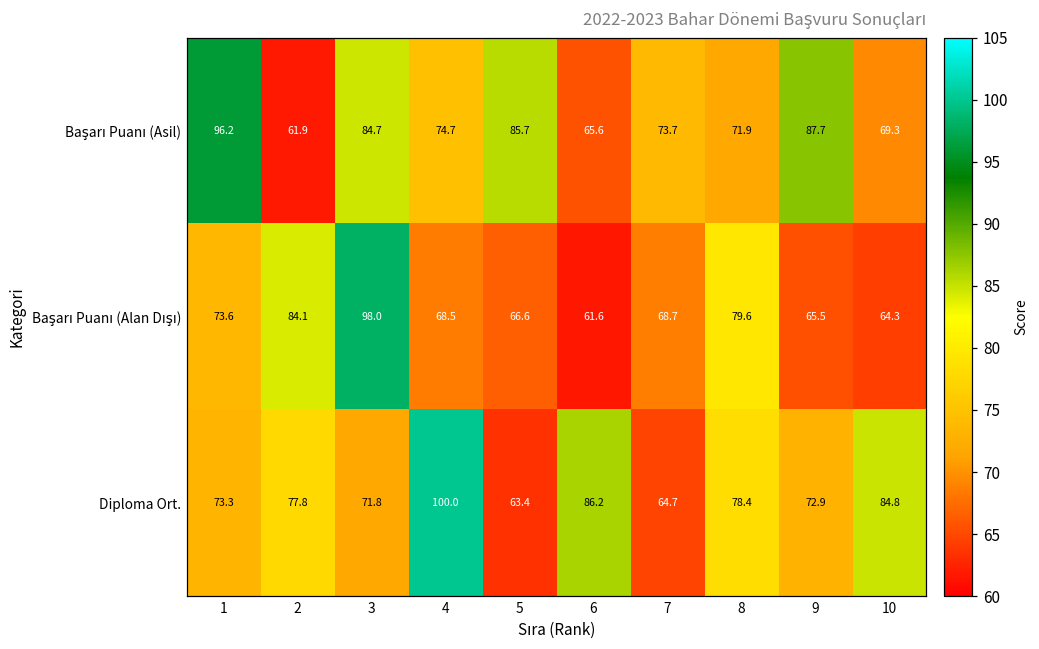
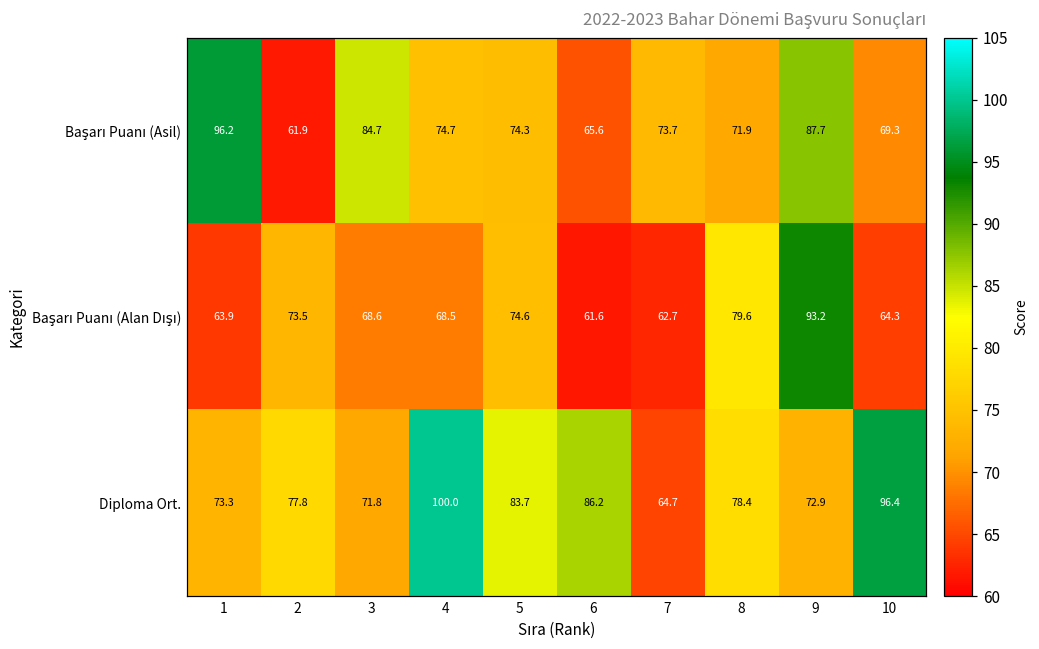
  {
    "Başarı Puanı (Asil)": {
      "1": 96.2,
      "2": 61.9,
      "3": 84.7,
      "4": 74.7,
-     "5": 85.7,
+     "5": 74.3,
      "6": 65.6,
      "7": 73.7,
      "8": 71.9,
      "9": 87.7,
      "10": 69.3
    },
    "Başarı Puanı (Alan Dışı)": {
-     "1": 73.6,
-     "2": 84.1,
-     "3": 98.0,
+     "1": 63.9,
+     "2": 73.5,
+     "3": 68.6,
      "4": 68.5,
-     "5": 66.6,
+     "5": 74.6,
      "6": 61.6,
-     "7": 68.7,
+     "7": 62.7,
      "8": 79.6,
-     "9": 65.5,
+     "9": 93.2,
      "10": 64.3
    },
    "Diploma Ort.": {
      "1": 73.3,
      "2": 77.8,
      "3": 71.8,
      "4": 100.0,
-     "5": 63.4,
+     "5": 83.7,
      "6": 86.2,
      "7": 64.7,
      "8": 78.4,
      "9": 72.9,
-     "10": 84.8
+     "10": 96.4
    }
  }
